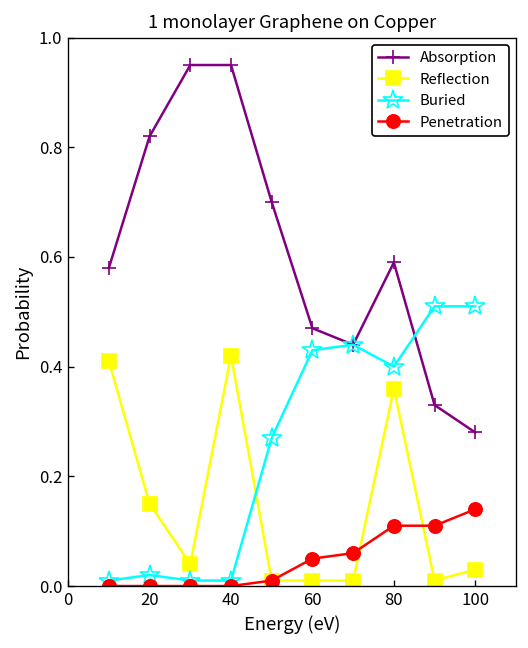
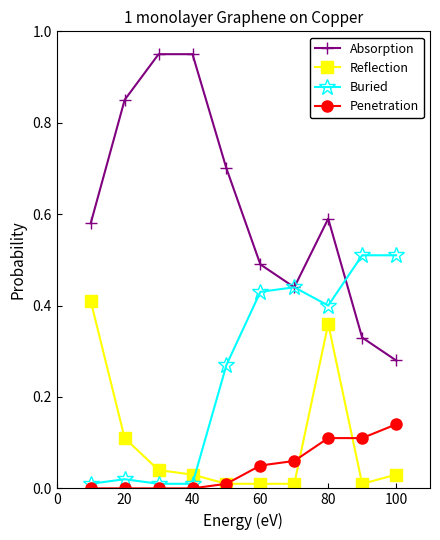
  {
    "Absorption": {
-     "20": 0.82,
+     "20": 0.85,
      "40": 0.95,
-     "60": 0.47,
+     "60": 0.49,
      "80": 0.59,
      "100": 0.28
    },
    "Reflection": {
-     "20": 0.15,
-     "40": 0.42,
+     "20": 0.11,
+     "40": 0.03,
      "60": 0.01,
      "80": 0.36,
      "100": 0.03
    },
    "Buried": {
      "20": 0.02,
      "40": 0.01,
      "60": 0.43,
      "80": 0.40,
      "100": 0.51
    },
    "Penetration": {
      "20": 0.00,
      "40": 0.00,
      "60": 0.05,
      "80": 0.11,
      "100": 0.14
    }
  }
